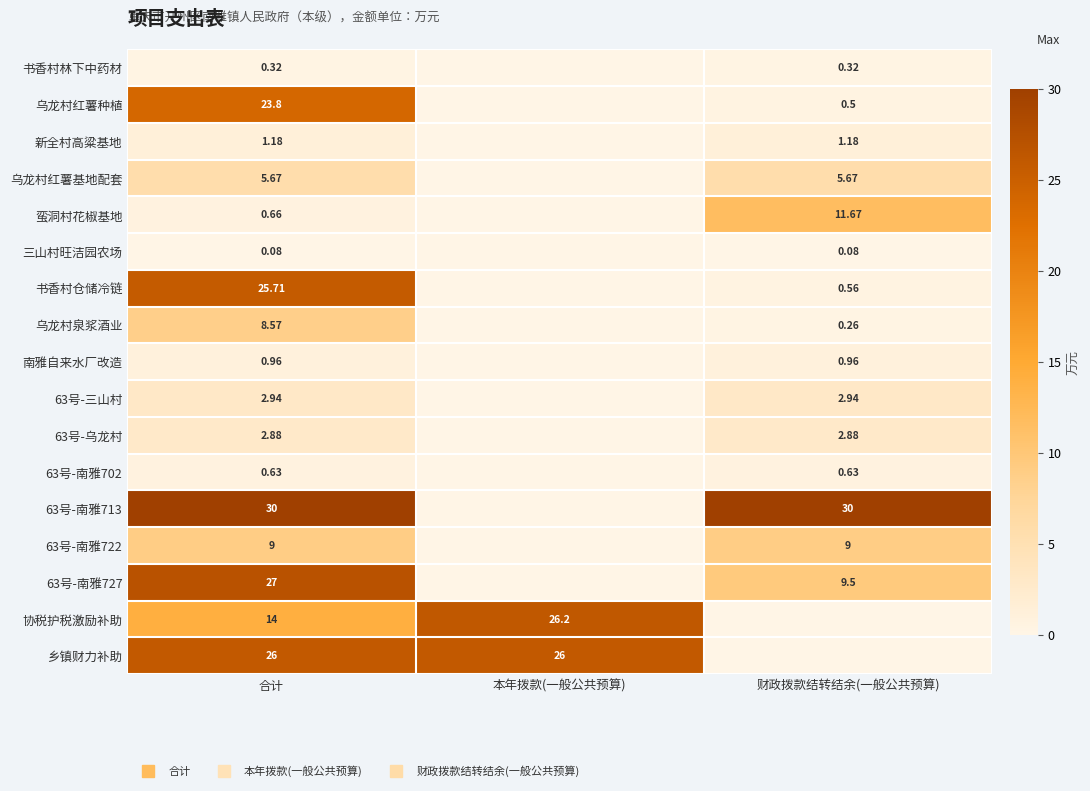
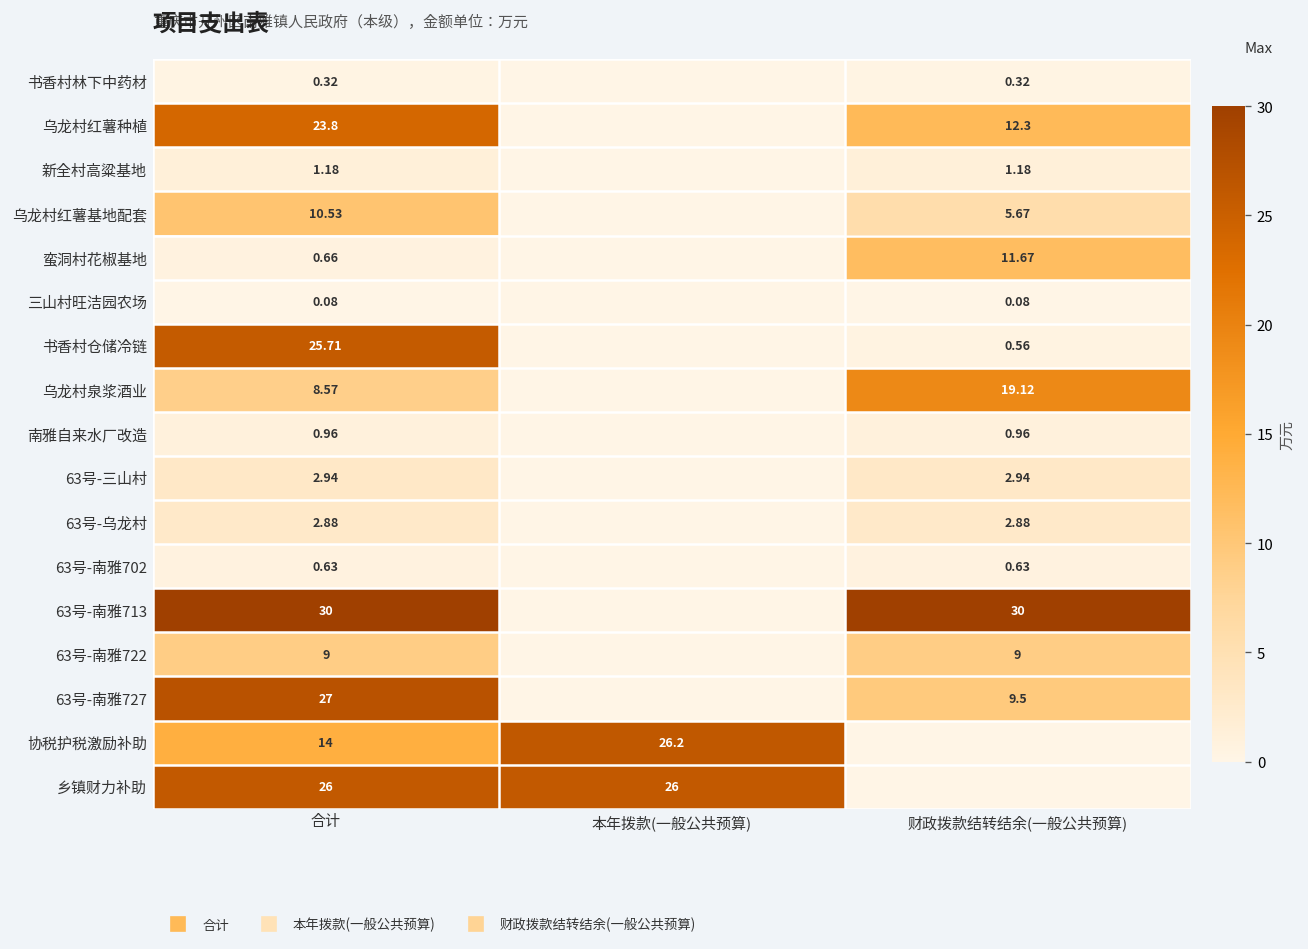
  {
    "书香村林下中药材": {
      "合计": 0.32,
      "财政拨款结转结余(一般公共预算)": 0.32
    },
    "乌龙村红薯种植": {
      "合计": 23.8,
-     "财政拨款结转结余(一般公共预算)": 0.5
+     "财政拨款结转结余(一般公共预算)": 12.3
    },
    "新全村高粱基地": {
      "合计": 1.18,
      "财政拨款结转结余(一般公共预算)": 1.18
    },
    "乌龙村红薯基地配套": {
-     "合计": 5.67,
+     "合计": 10.53,
      "财政拨款结转结余(一般公共预算)": 5.67
    },
    "蛮洞村花椒基地": {
      "合计": 0.66,
      "财政拨款结转结余(一般公共预算)": 11.67
    },
    "三山村旺洁园农场": {
      "合计": 0.08,
      "财政拨款结转结余(一般公共预算)": 0.08
    },
    "书香村仓储冷链": {
      "合计": 25.71,
      "财政拨款结转结余(一般公共预算)": 0.56
    },
    "乌龙村泉浆酒业": {
      "合计": 8.57,
-     "财政拨款结转结余(一般公共预算)": 0.26
+     "财政拨款结转结余(一般公共预算)": 19.12
    },
    "南雅自来水厂改造": {
      "合计": 0.96,
      "财政拨款结转结余(一般公共预算)": 0.96
    },
    "63号-三山村": {
      "合计": 2.94,
      "财政拨款结转结余(一般公共预算)": 2.94
    },
    "63号-乌龙村": {
      "合计": 2.88,
      "财政拨款结转结余(一般公共预算)": 2.88
    },
    "63号-南雅702": {
      "合计": 0.63,
      "财政拨款结转结余(一般公共预算)": 0.63
    },
    "63号-南雅713": {
      "合计": 30,
      "财政拨款结转结余(一般公共预算)": 30
    },
    "63号-南雅722": {
      "合计": 9,
      "财政拨款结转结余(一般公共预算)": 9
    },
    "63号-南雅727": {
      "合计": 27,
      "财政拨款结转结余(一般公共预算)": 9.5
    },
    "协税护税激励补助": {
      "合计": 14,
      "本年拨款(一般公共预算)": 26.2
    },
    "乡镇财力补助": {
      "合计": 26,
      "本年拨款(一般公共预算)": 26
    }
  }
